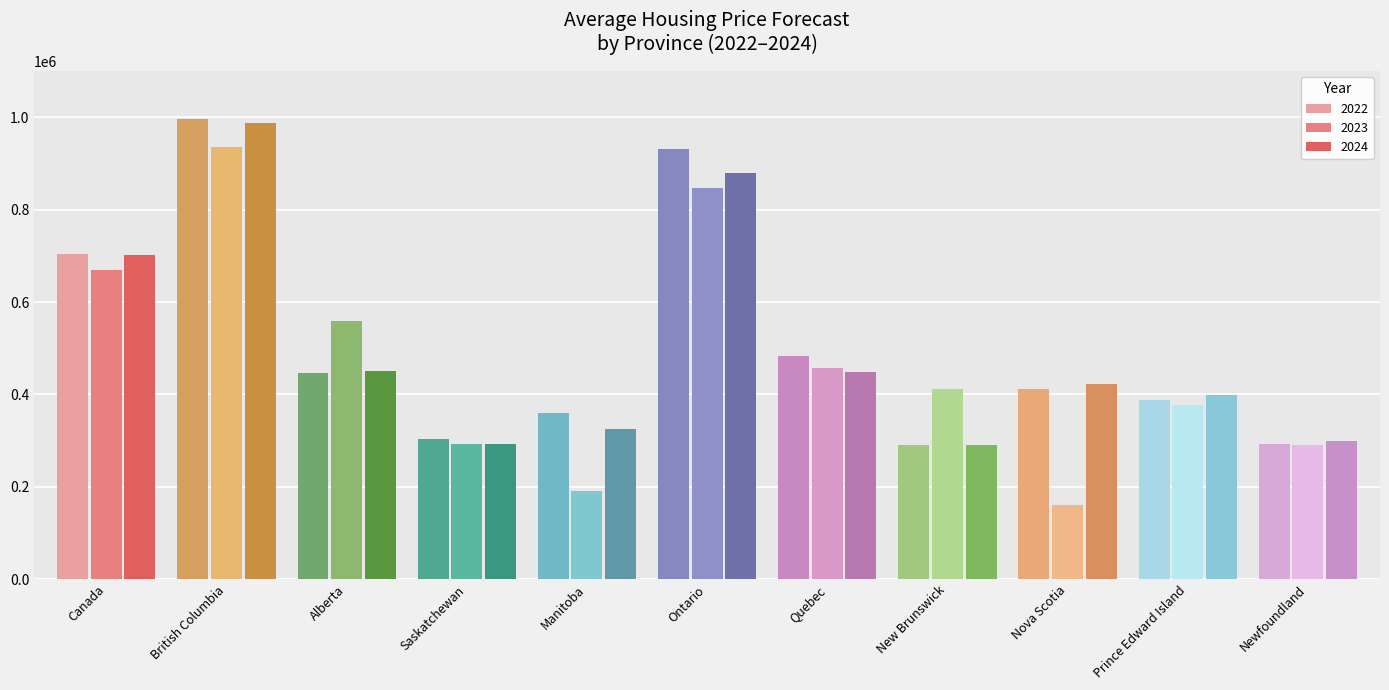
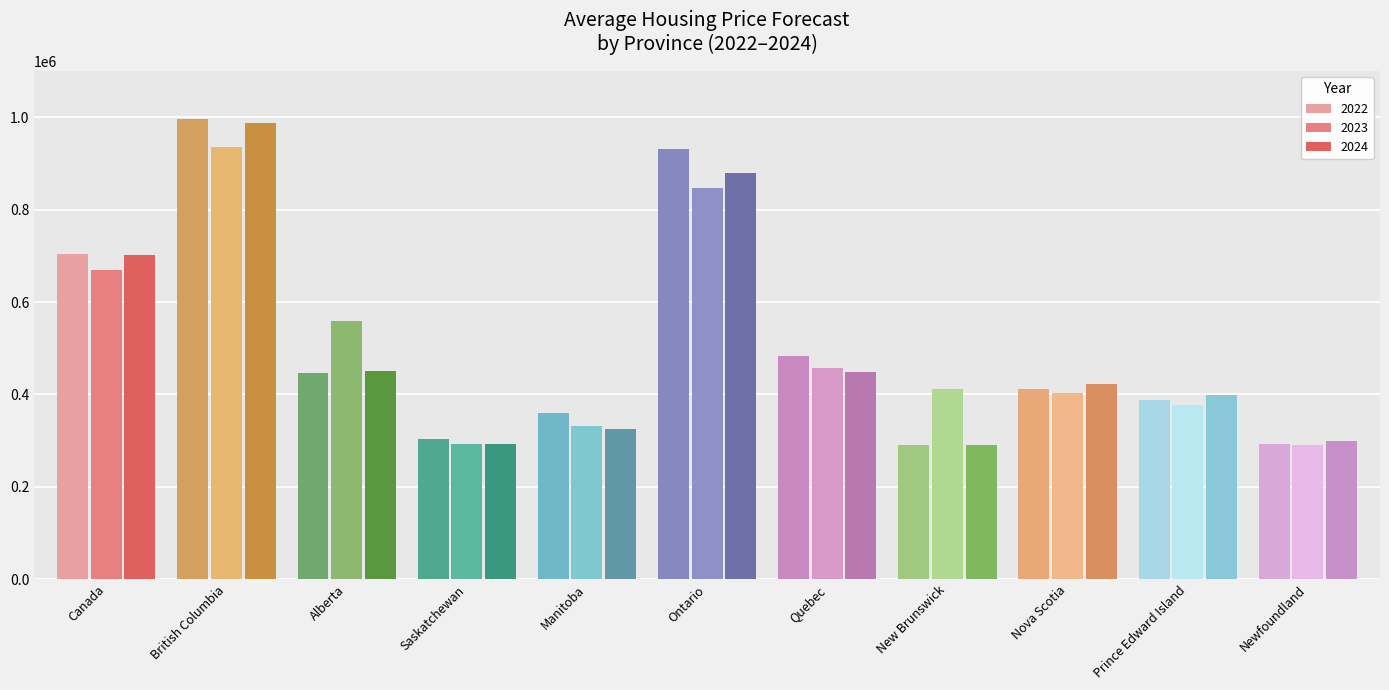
  {
    "Canada": 670000,
    "British Columbia": 940000,
    "Alberta": 560000,
    "Saskatchewan": 290000,
-   "Manitoba": 190000,
+   "Manitoba": 330000,
    "Ontario": 850000,
    "Quebec": 460000,
    "New Brunswick": 410000,
-   "Nova Scotia": 160000,
+   "Nova Scotia": 400000,
    "Prince Edward Island": 380000,
    "Newfoundland": 290000
  }
